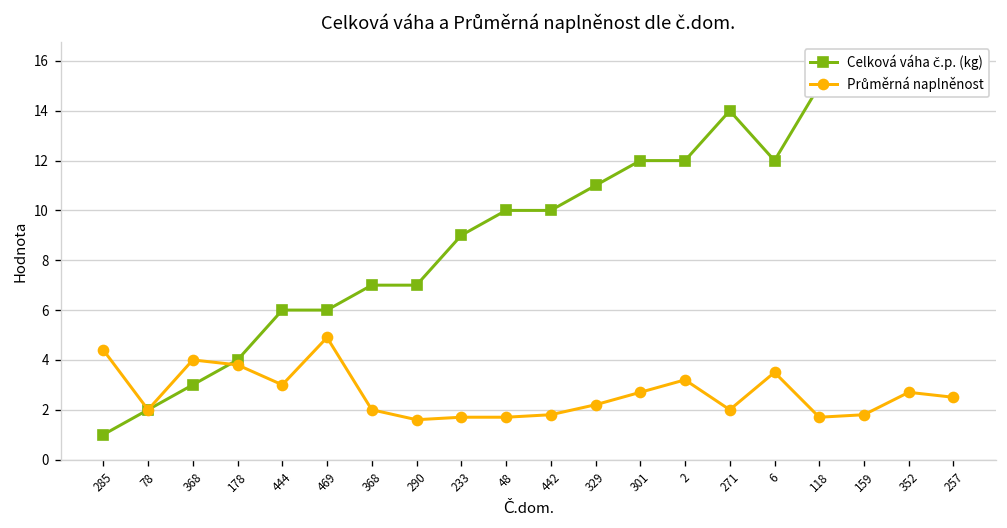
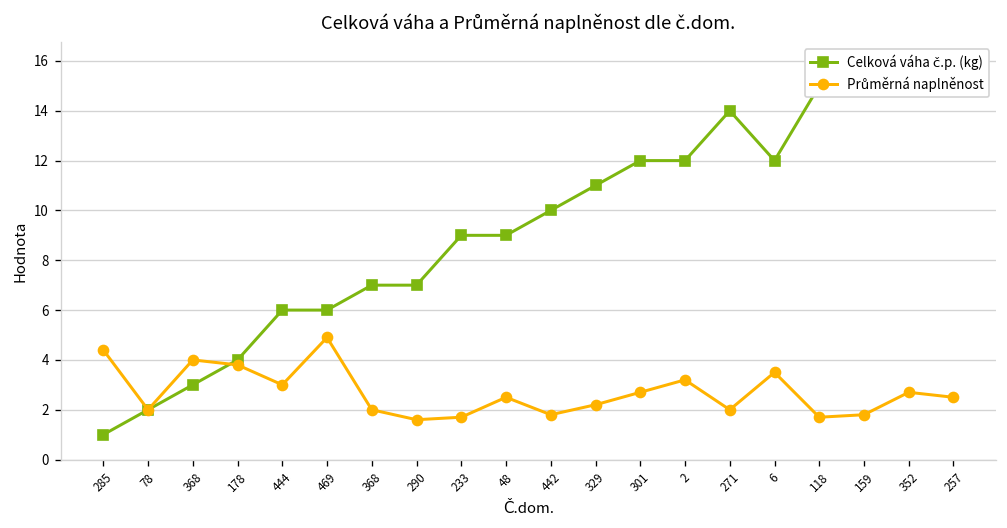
  {
    "Celková váha č.p. (kg)": {
      "285": 1,
      "178": 4,
      "444": 6,
      "469": 6,
      "290": 7,
      "233": 9,
-     "48": 10,
+     "48": 9,
      "442": 10,
      "329": 11,
      "301": 12,
      "2": 12,
      "271": 14,
      "6": 12
    },
    "Průměrná naplněnost": {
      "285": 4.4,
      "178": 3.8,
      "444": 3.0,
      "469": 4.9,
      "290": 1.6,
      "233": 1.7,
-     "48": 1.7,
+     "48": 2.5,
      "442": 1.8,
      "329": 2.2,
      "301": 2.7,
      "2": 3.2,
      "271": 2.0,
      "6": 3.5,
      "118": 1.7,
      "159": 1.8,
      "352": 2.7,
      "257": 2.5
    }
  }
